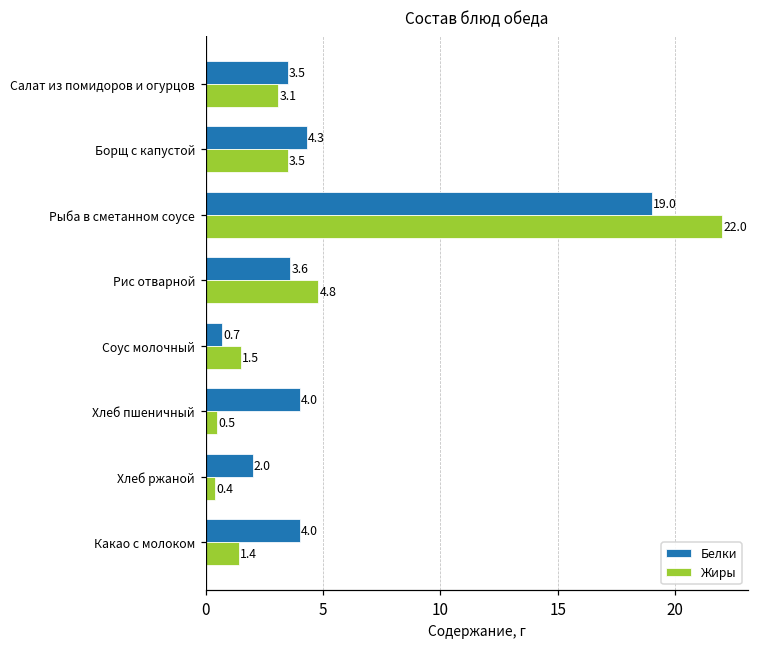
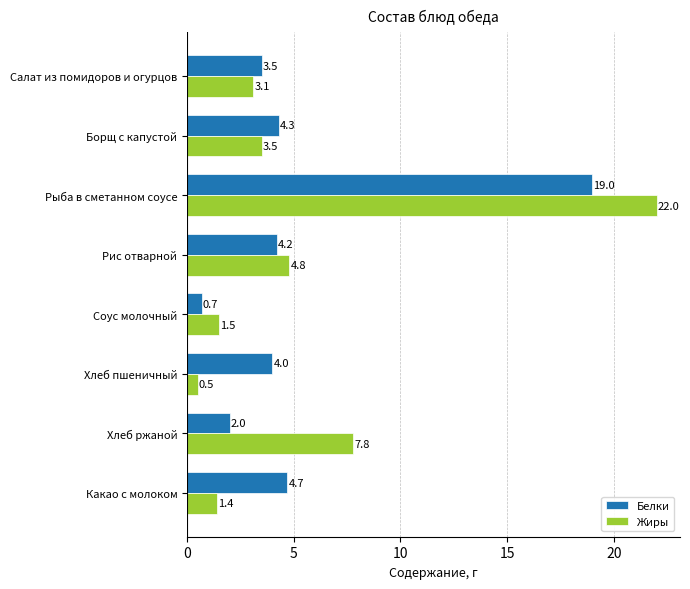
  {
    "Белки": {
      "Салат из помидоров и огурцов": 3.5,
      "Борщ с капустой": 4.3,
      "Рыба в сметанном соусе": 19.0,
-     "Рис отварной": 3.6,
+     "Рис отварной": 4.2,
      "Соус молочный": 0.7,
      "Хлеб пшеничный": 4.0,
      "Хлеб ржаной": 2.0,
-     "Какао с молоком": 4.0
+     "Какао с молоком": 4.7
    },
    "Жиры": {
      "Салат из помидоров и огурцов": 3.1,
      "Борщ с капустой": 3.5,
      "Рыба в сметанном соусе": 22.0,
      "Рис отварной": 4.8,
      "Соус молочный": 1.5,
      "Хлеб пшеничный": 0.5,
-     "Хлеб ржаной": 0.4,
+     "Хлеб ржаной": 7.8,
      "Какао с молоком": 1.4
    }
  }
